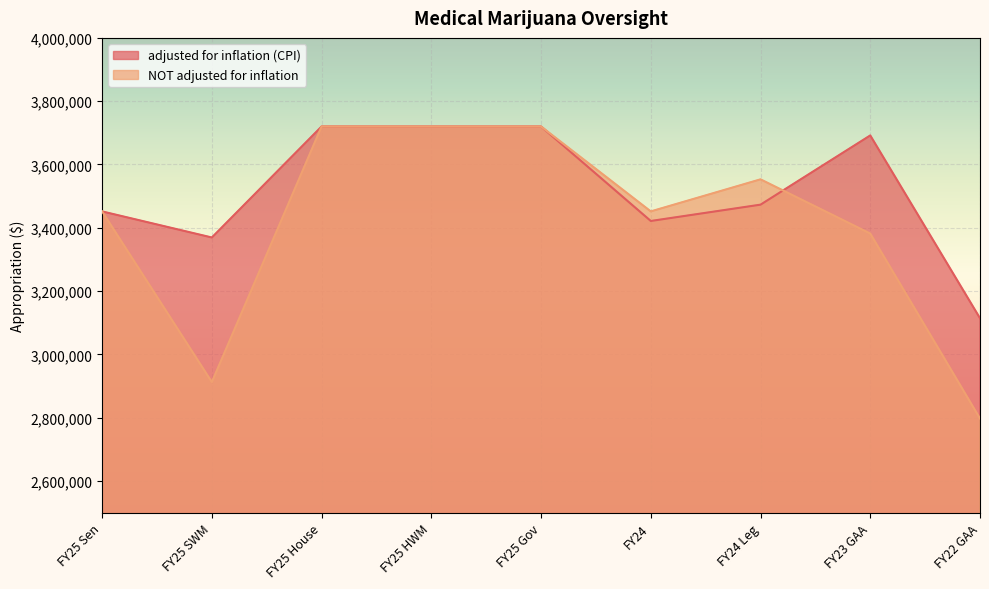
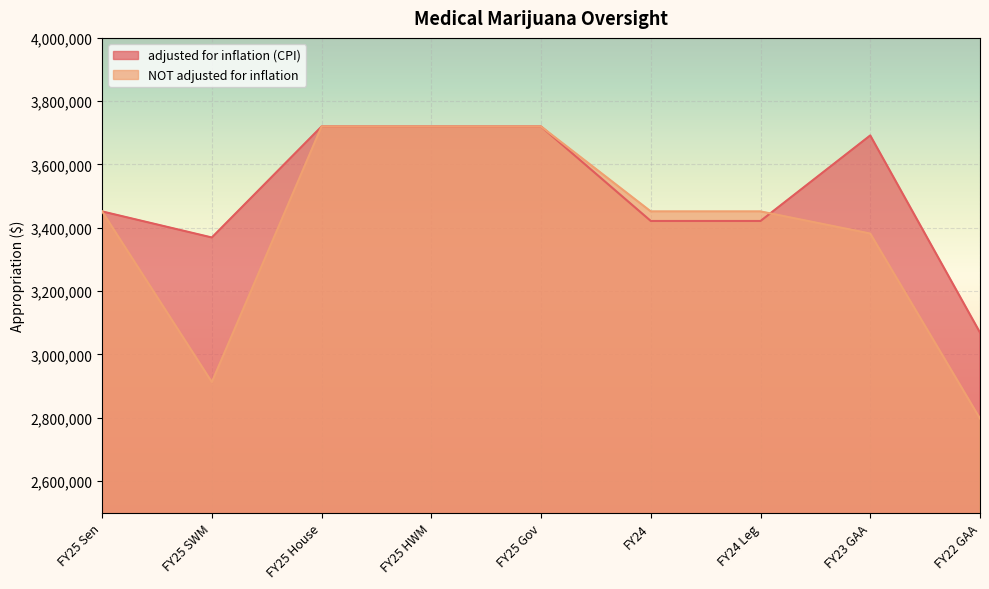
  {
    "adjusted for inflation (CPI)": {
      "FY25 SWM": "3,370,000",
      "FY24": "3,420,000",
-     "FY24 Leg": "3,470,000",
+     "FY24 Leg": "3,420,000",
      "FY23 GAA": "3,690,000",
-     "FY22 GAA": "3,110,000"
+     "FY22 GAA": "3,070,000"
    },
    "NOT adjusted for inflation": {
      "FY25 SWM": "2,910,000",
      "FY24": "3,450,000",
-     "FY24 Leg": "3,550,000",
+     "FY24 Leg": "3,450,000",
      "FY23 GAA": "3,380,000",
      "FY22 GAA": "2,800,000"
    }
  }
